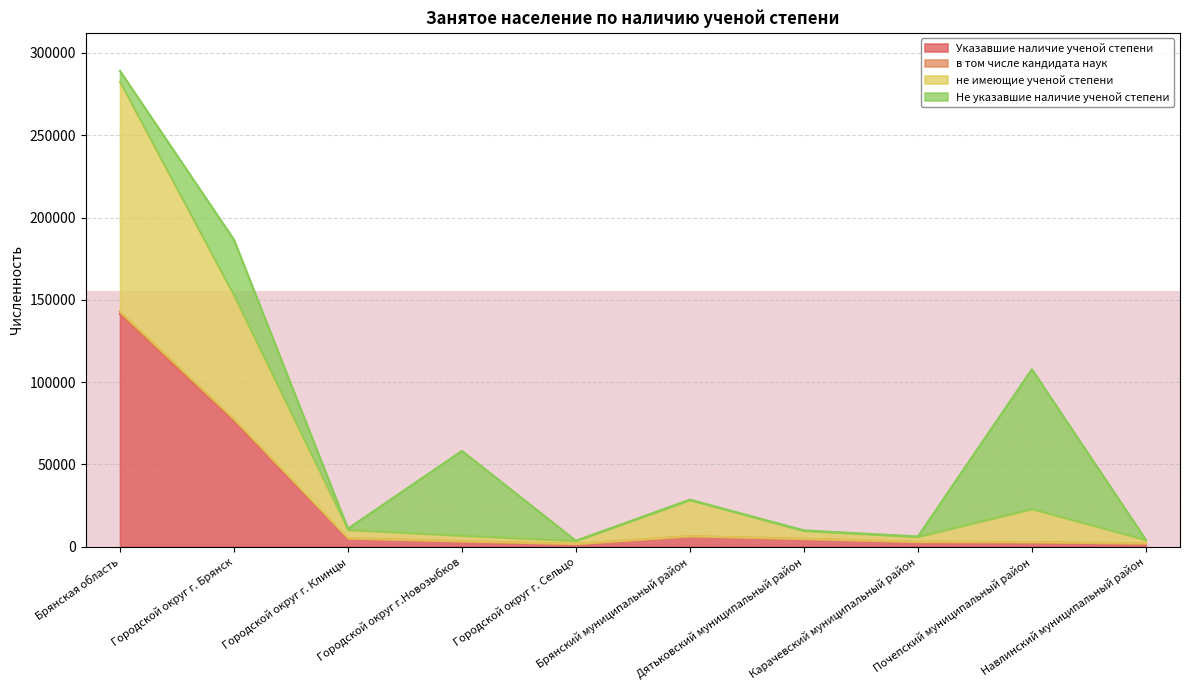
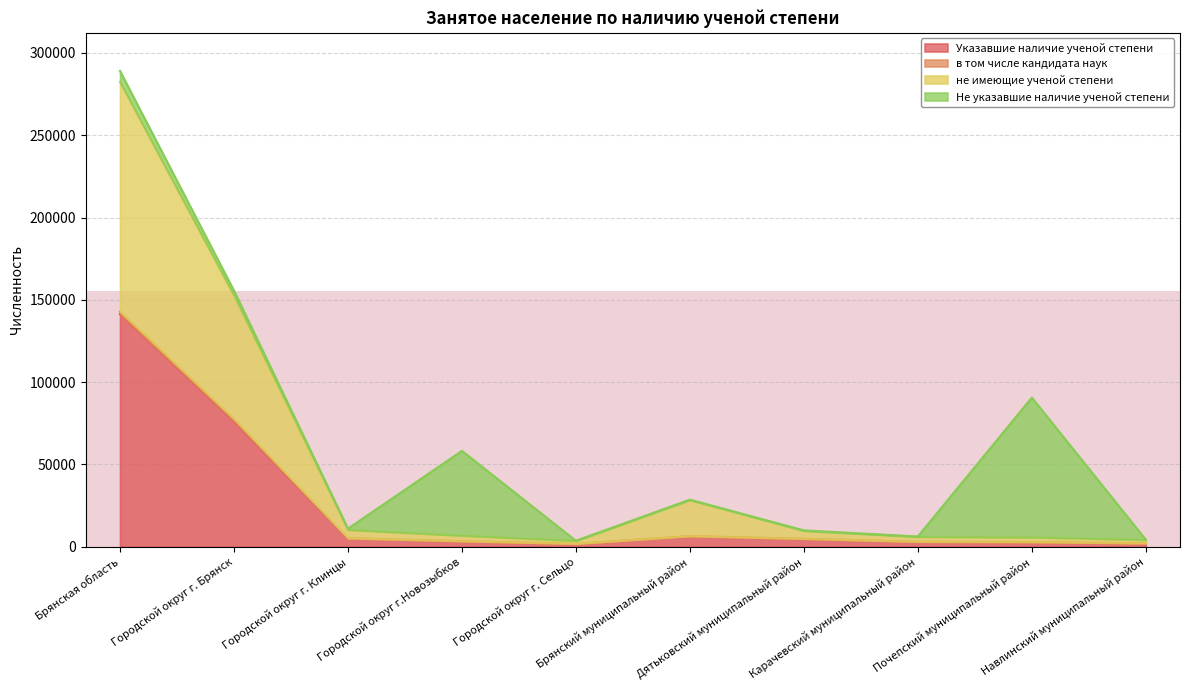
  {
    "не имеющие ученой степени": {
      "Брянская область": 140000,
      "Городской округ г. Брянск": 75000,
      "Городской округ г.Новозыбков": 3000,
-     "Почепский муниципальный район": 20000
+     "Почепский муниципальный район": 3000
    },
    "Не указавшие наличие ученой степени": {
      "Брянская область": 7000,
-     "Городской округ г. Брянск": 34000,
+     "Городской округ г. Брянск": 3000,
      "Городской округ г.Новозыбков": 51000,
      "Почепский муниципальный район": 85000
    }
  }
